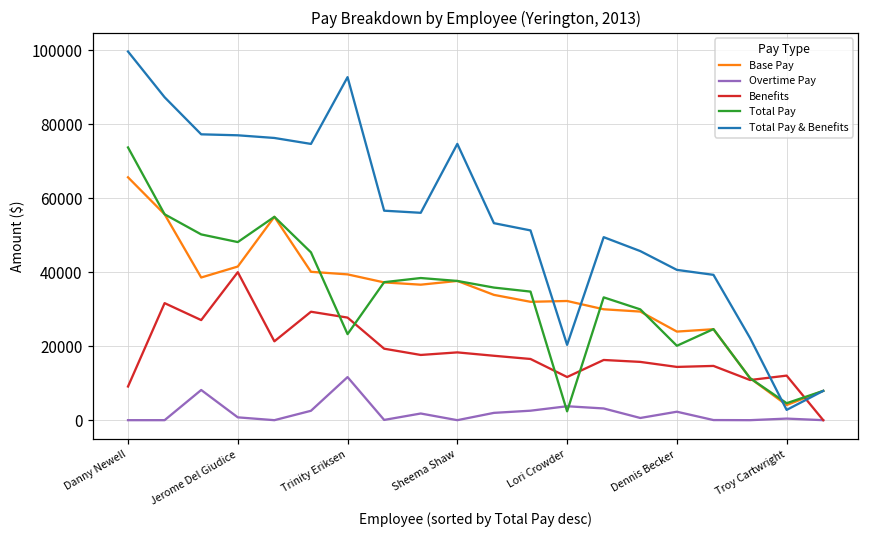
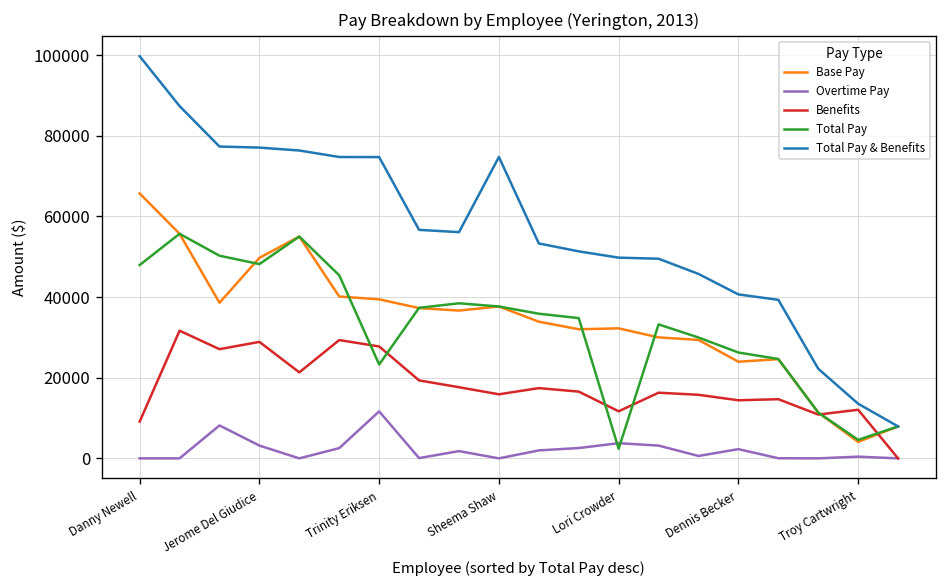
  {
    "Base Pay": {
      "Danny Newell": 66000,
-     "Jerome Del Giudice": 42000,
+     "Jerome Del Giudice": 50000,
      "Trinity Eriksen": 39000,
      "Lori Crowder": 32000,
      "Dennis Becker": 24000
    },
    "Overtime Pay": {
      "Danny Newell": 0,
-     "Jerome Del Giudice": 1000,
+     "Jerome Del Giudice": 3000,
      "Trinity Eriksen": 12000,
      "Sheema Shaw": 0,
      "Lori Crowder": 4000,
      "Dennis Becker": 2000,
      "Troy Cartwright": 0
    },
    "Benefits": {
      "Danny Newell": 9000,
-     "Jerome Del Giudice": 40000,
+     "Jerome Del Giudice": 29000,
      "Trinity Eriksen": 28000,
-     "Sheema Shaw": 18000,
+     "Sheema Shaw": 16000,
      "Lori Crowder": 12000,
      "Dennis Becker": 14000,
      "Troy Cartwright": 12000
    },
    "Total Pay": {
-     "Danny Newell": 74000,
+     "Danny Newell": 48000,
      "Jerome Del Giudice": 48000,
      "Trinity Eriksen": 23000,
      "Lori Crowder": 2000,
-     "Dennis Becker": 20000
+     "Dennis Becker": 26000
    },
    "Total Pay & Benefits": {
      "Danny Newell": 100000,
      "Jerome Del Giudice": 77000,
-     "Trinity Eriksen": 93000,
+     "Trinity Eriksen": 75000,
      "Sheema Shaw": 75000,
-     "Lori Crowder": 20000,
+     "Lori Crowder": 50000,
      "Dennis Becker": 41000,
-     "Troy Cartwright": 3000
+     "Troy Cartwright": 14000
    }
  }
